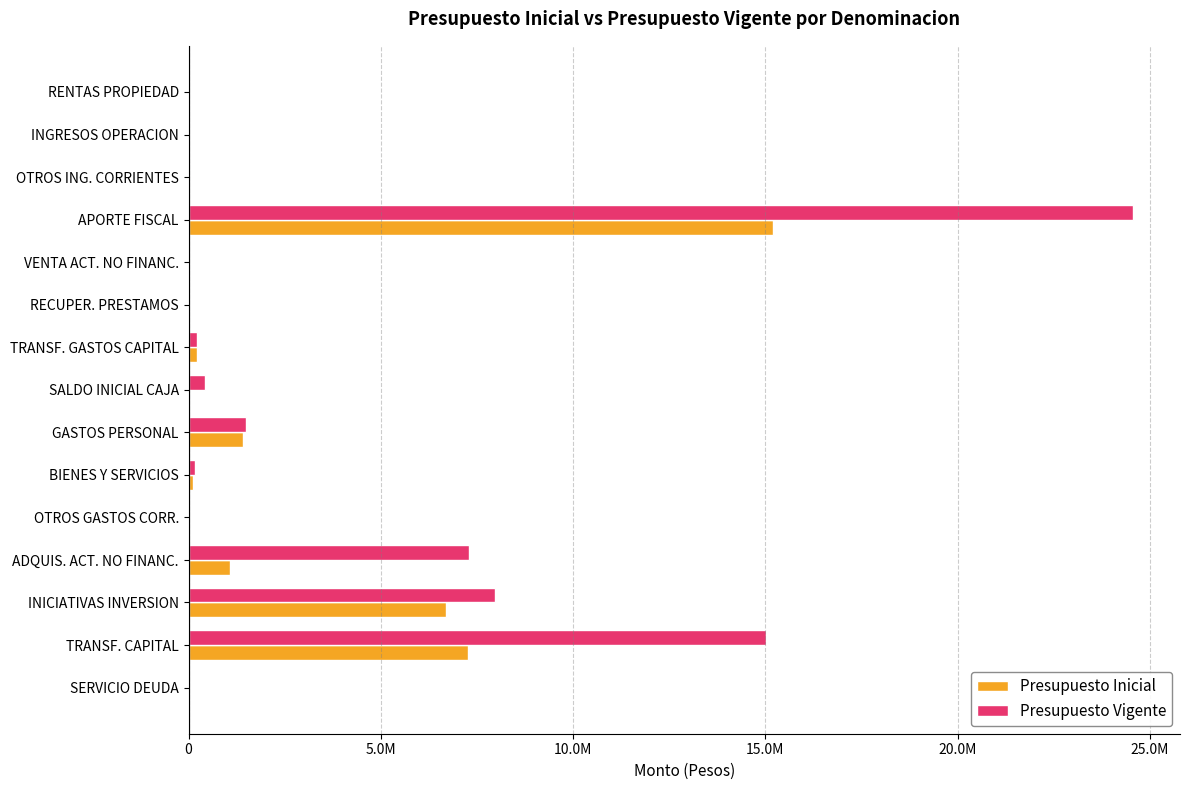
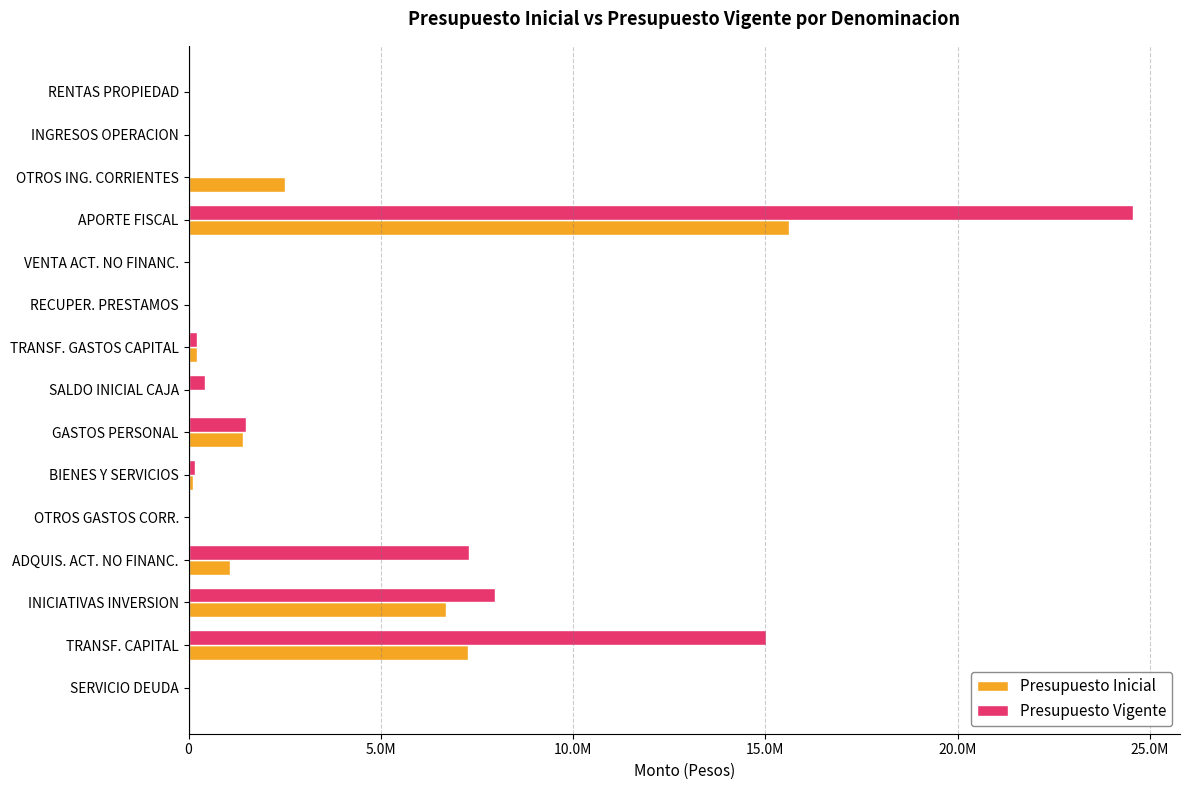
  {
    "Presupuesto Inicial": {
-     "OTROS ING. CORRIENTES": 0,
-     "APORTE FISCAL": 15200000,
+     "OTROS ING. CORRIENTES": 2500000,
+     "APORTE FISCAL": 15600000,
      "TRANSF. GASTOS CAPITAL": 200000,
      "GASTOS PERSONAL": 1400000,
      "BIENES Y SERVICIOS": 100000,
      "ADQUIS. ACT. NO FINANC.": 1100000,
      "INICIATIVAS INVERSION": 6700000,
      "TRANSF. CAPITAL": 7300000
    },
    "Presupuesto Vigente": {
      "APORTE FISCAL": 24600000,
      "TRANSF. GASTOS CAPITAL": 200000,
      "SALDO INICIAL CAJA": 400000,
      "GASTOS PERSONAL": 1500000,
      "BIENES Y SERVICIOS": 200000,
      "ADQUIS. ACT. NO FINANC.": 7300000,
      "INICIATIVAS INVERSION": 8000000,
      "TRANSF. CAPITAL": 15000000
    }
  }
